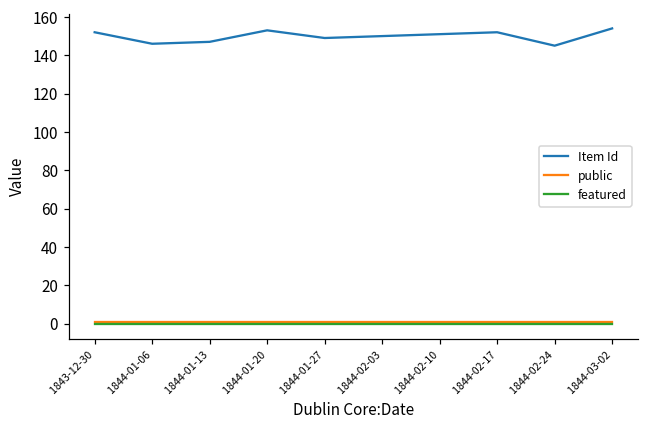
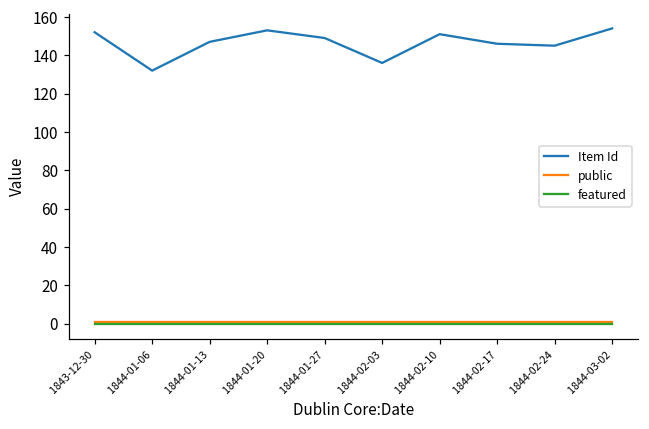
  {
    "Item Id": {
      "1843-12-30": 152,
-     "1844-01-06": 146,
+     "1844-01-06": 132,
      "1844-01-13": 147,
      "1844-01-20": 153,
      "1844-01-27": 149,
-     "1844-02-03": 150,
+     "1844-02-03": 136,
      "1844-02-10": 151,
-     "1844-02-17": 152,
+     "1844-02-17": 146,
      "1844-02-24": 145,
      "1844-03-02": 154
    }
  }
